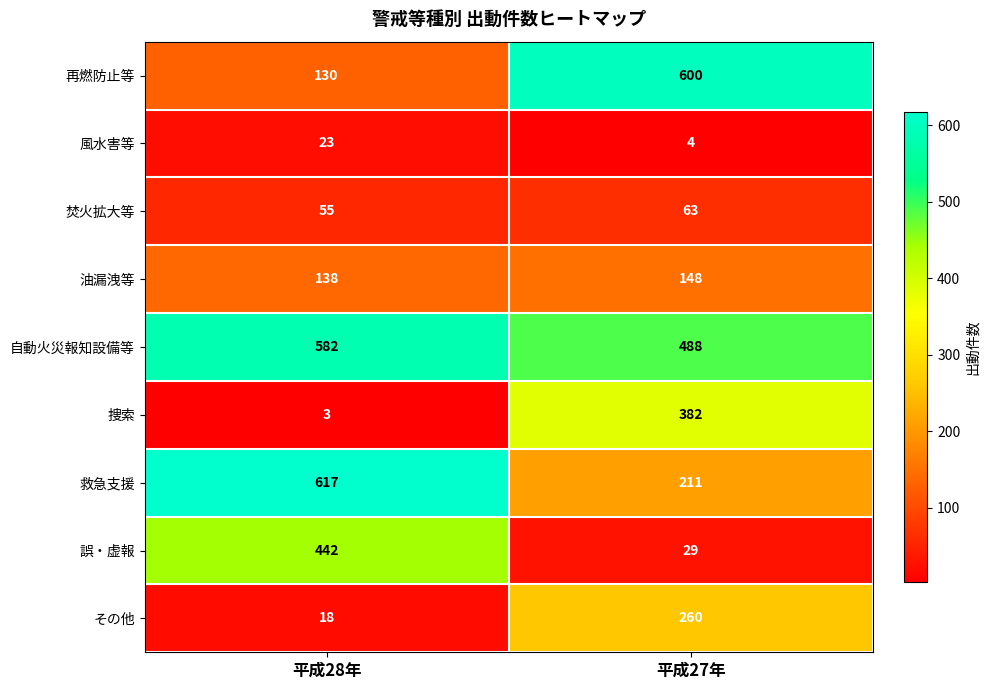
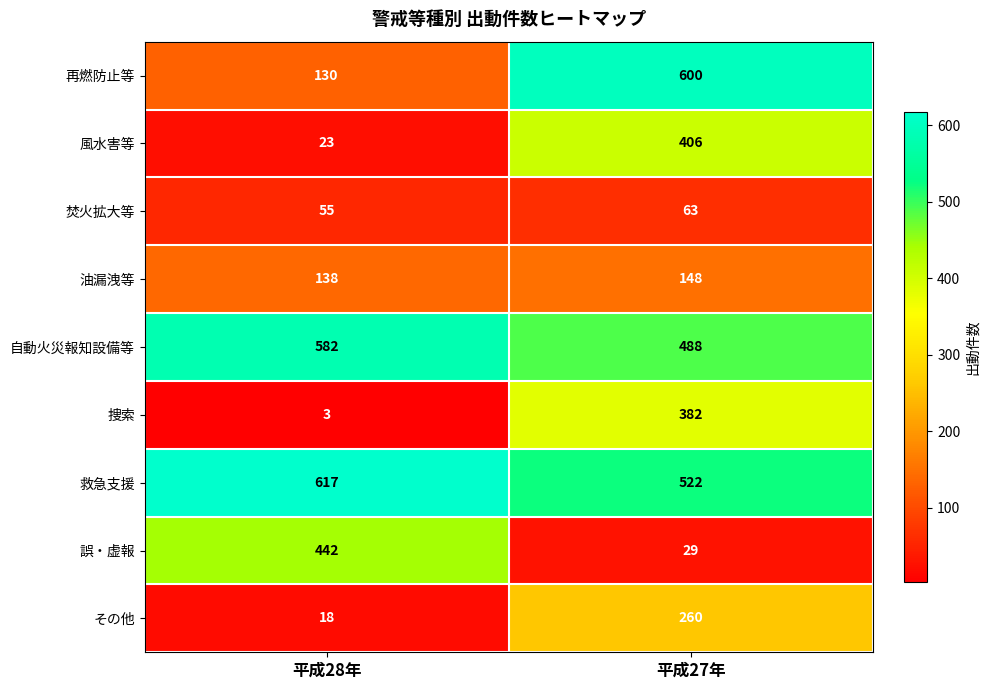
  {
    "再燃防止等": {
      "平成28年": 130,
      "平成27年": 600
    },
    "風水害等": {
      "平成28年": 23,
-     "平成27年": 4
+     "平成27年": 406
    },
    "焚火拡大等": {
      "平成28年": 55,
      "平成27年": 63
    },
    "油漏洩等": {
      "平成28年": 138,
      "平成27年": 148
    },
    "自動火災報知設備等": {
      "平成28年": 582,
      "平成27年": 488
    },
    "捜索": {
      "平成28年": 3,
      "平成27年": 382
    },
    "救急支援": {
      "平成28年": 617,
-     "平成27年": 211
+     "平成27年": 522
    },
    "誤・虚報": {
      "平成28年": 442,
      "平成27年": 29
    },
    "その他": {
      "平成28年": 18,
      "平成27年": 260
    }
  }
